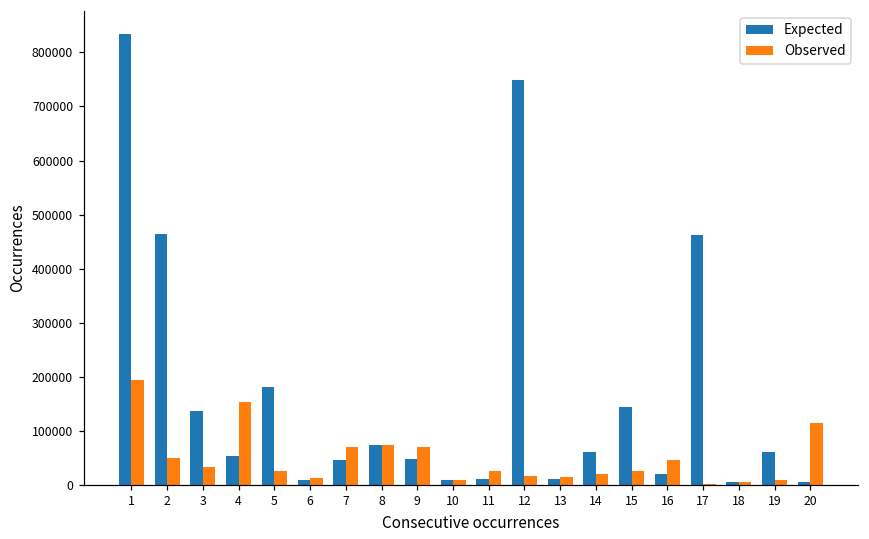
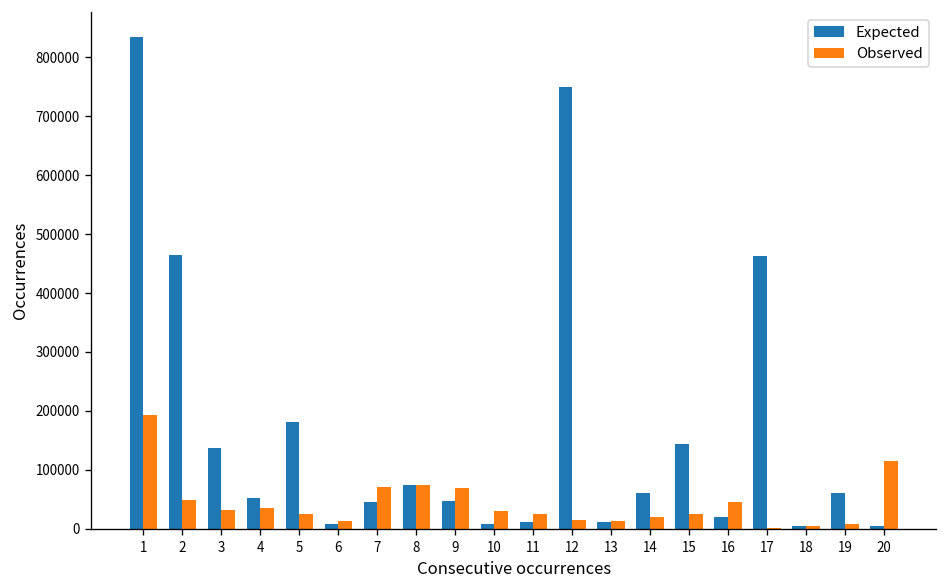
  {
    "Expected": {
      "1": 830000,
      "2": 460000,
      "3": 140000,
      "4": 50000,
      "5": 180000,
      "6": 10000,
      "7": 50000,
      "8": 70000,
      "9": 50000,
      "10": 10000,
      "11": 10000,
      "12": 750000,
      "13": 10000,
      "14": 60000,
      "15": 140000,
      "16": 20000,
      "17": 460000,
      "19": 60000,
      "20": 10000
    },
    "Observed": {
      "1": 190000,
      "2": 50000,
      "3": 30000,
-     "4": 150000,
+     "4": 40000,
      "5": 30000,
      "6": 10000,
      "7": 70000,
      "8": 70000,
      "9": 70000,
-     "10": 10000,
+     "10": 30000,
      "11": 20000,
      "12": 20000,
      "13": 10000,
      "14": 20000,
      "15": 30000,
      "16": 50000,
      "19": 10000,
      "20": 120000
    }
  }
